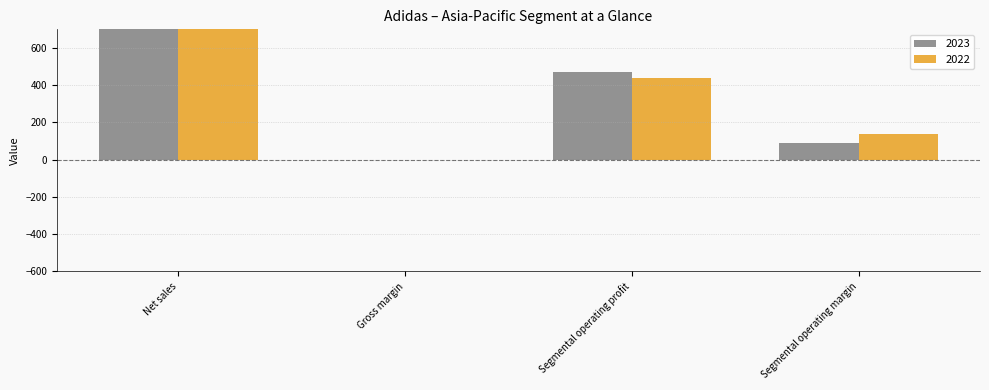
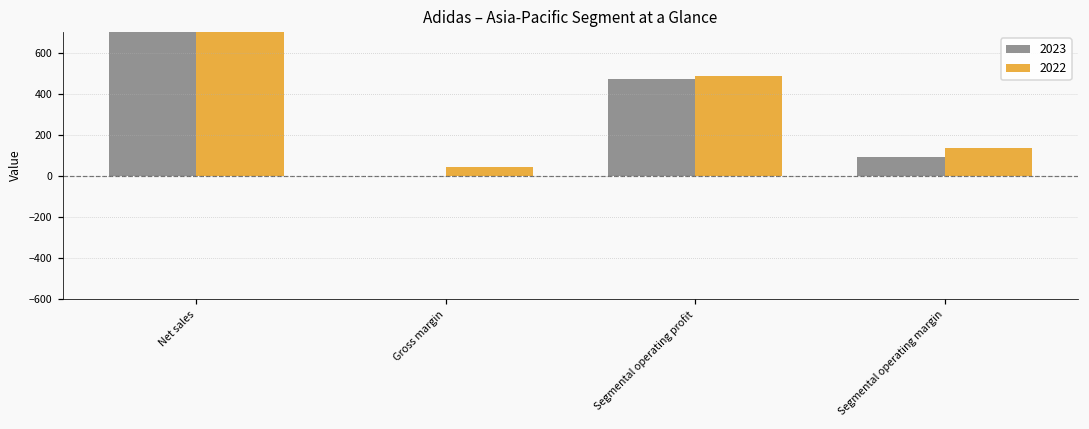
  {
    "2023": {
      "Segmental operating profit": 470,
      "Segmental operating margin": 90
    },
    "2022": {
-     "Gross margin": 0,
-     "Segmental operating profit": 440,
+     "Gross margin": 40,
+     "Segmental operating profit": 490,
      "Segmental operating margin": 140
    }
  }
